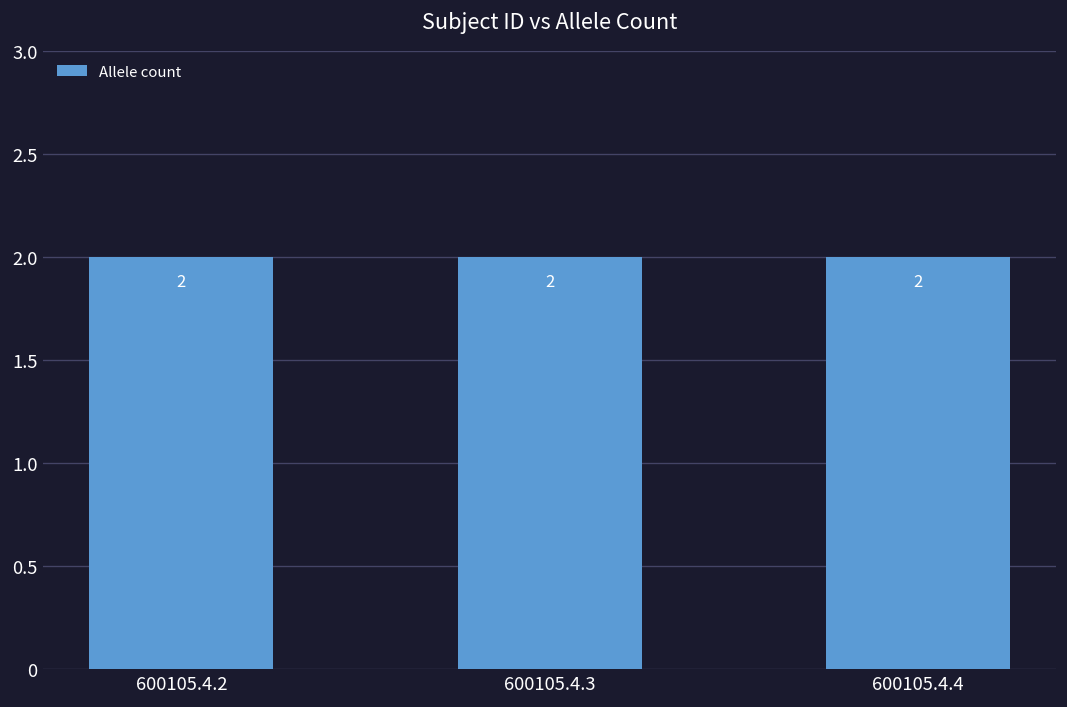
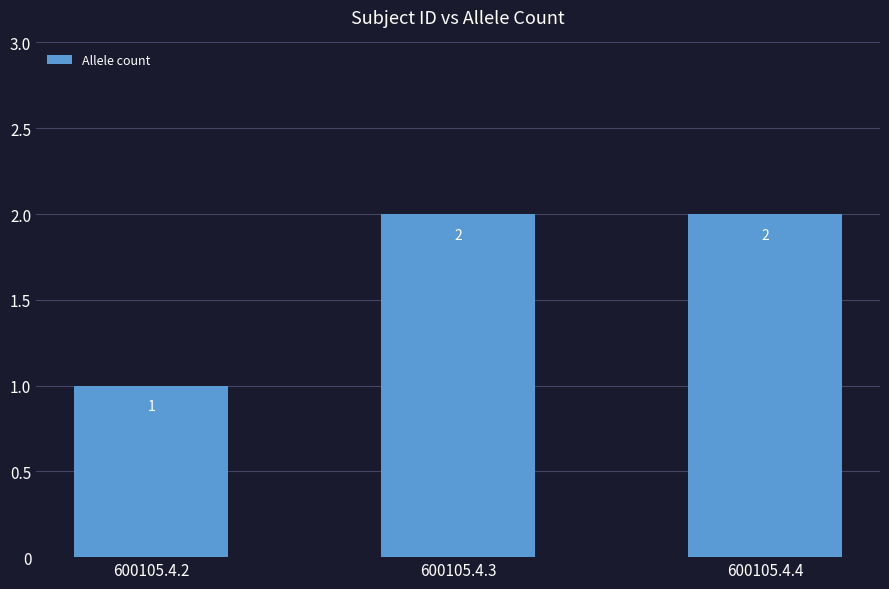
  {
-   "600105.4.2": 2,
+   "600105.4.2": 1,
    "600105.4.3": 2,
    "600105.4.4": 2
  }
